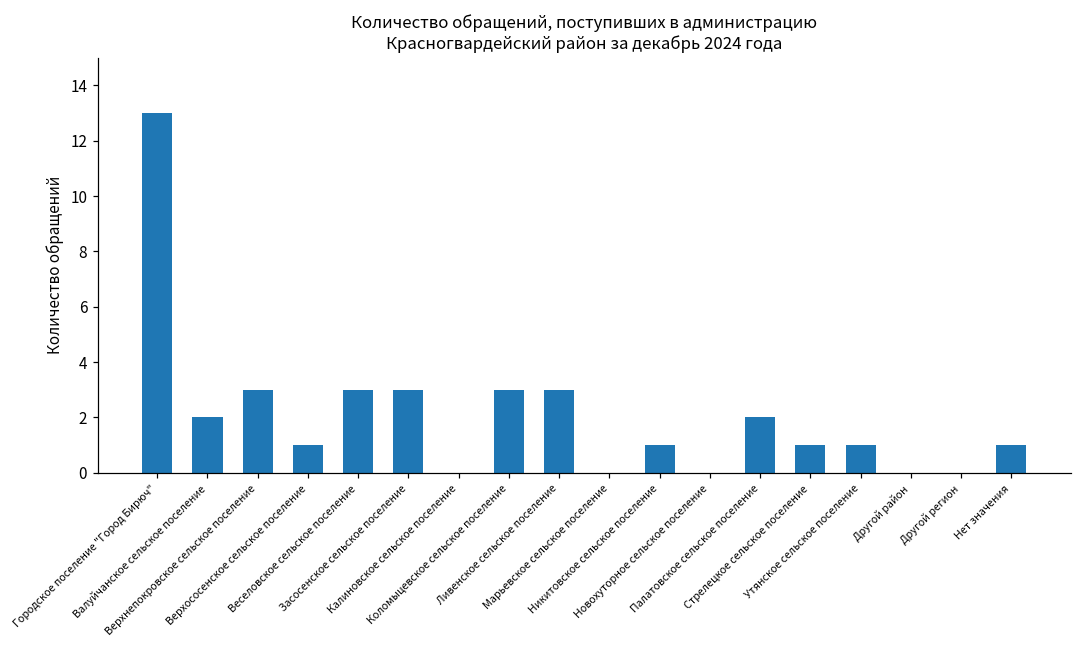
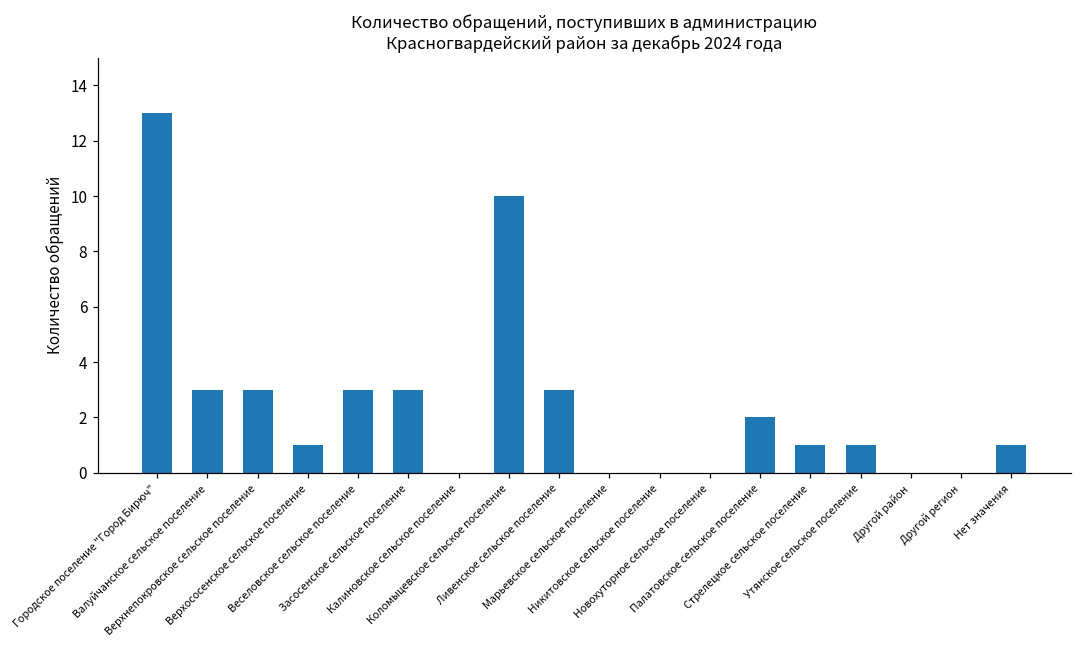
  {
    "Городское поселение \"Город Бирюч\"": 13,
-   "Валуйчанское сельское поселение": 2,
+   "Валуйчанское сельское поселение": 3,
    "Верхнепокровское сельское поселение": 3,
    "Верхососенское сельское поселение": 1,
    "Веселовское сельское поселение": 3,
    "Засосенское сельское поселение": 3,
    "Калиновское сельское поселение": 0,
-   "Коломыцевское сельское поселение": 3,
+   "Коломыцевское сельское поселение": 10,
    "Ливенское сельское поселение": 3,
    "Марьевское сельское поселение": 0,
-   "Никитовское сельское поселение": 1,
+   "Никитовское сельское поселение": 0,
    "Новохуторное сельское поселение": 0,
    "Палатовское сельское поселение": 2,
    "Стрелецкое сельское поселение": 1,
    "Утянское сельское поселение": 1,
    "Другой район": 0,
    "Другой регион": 0,
    "Нет значения": 1
  }
